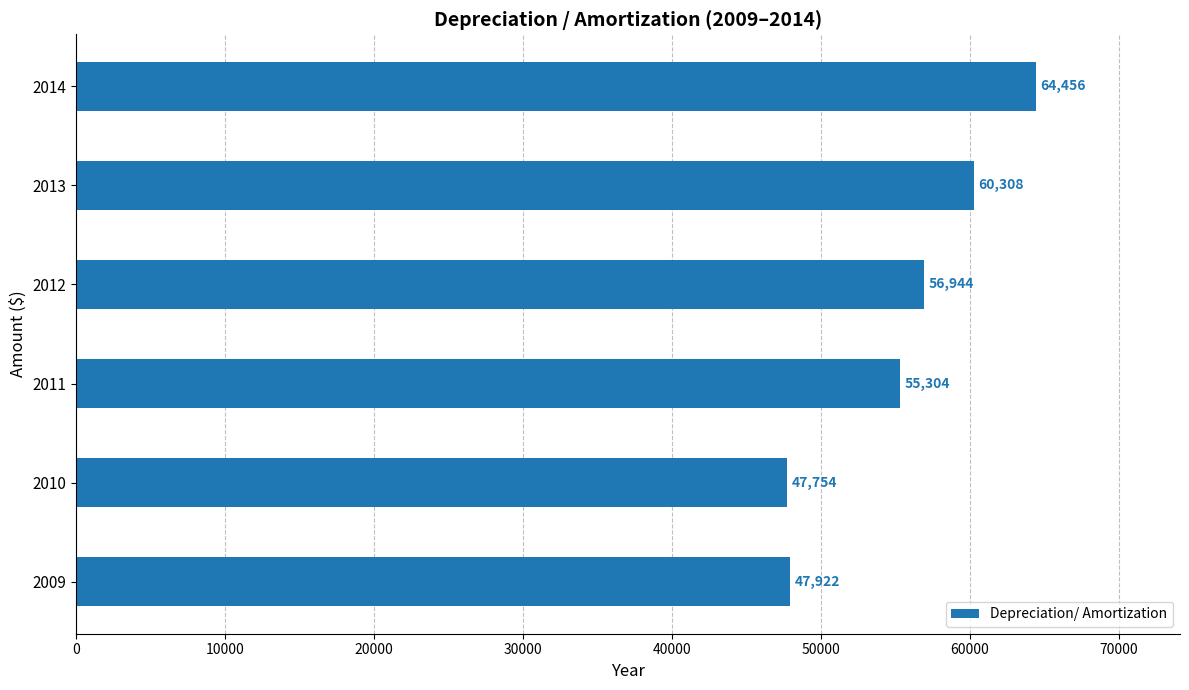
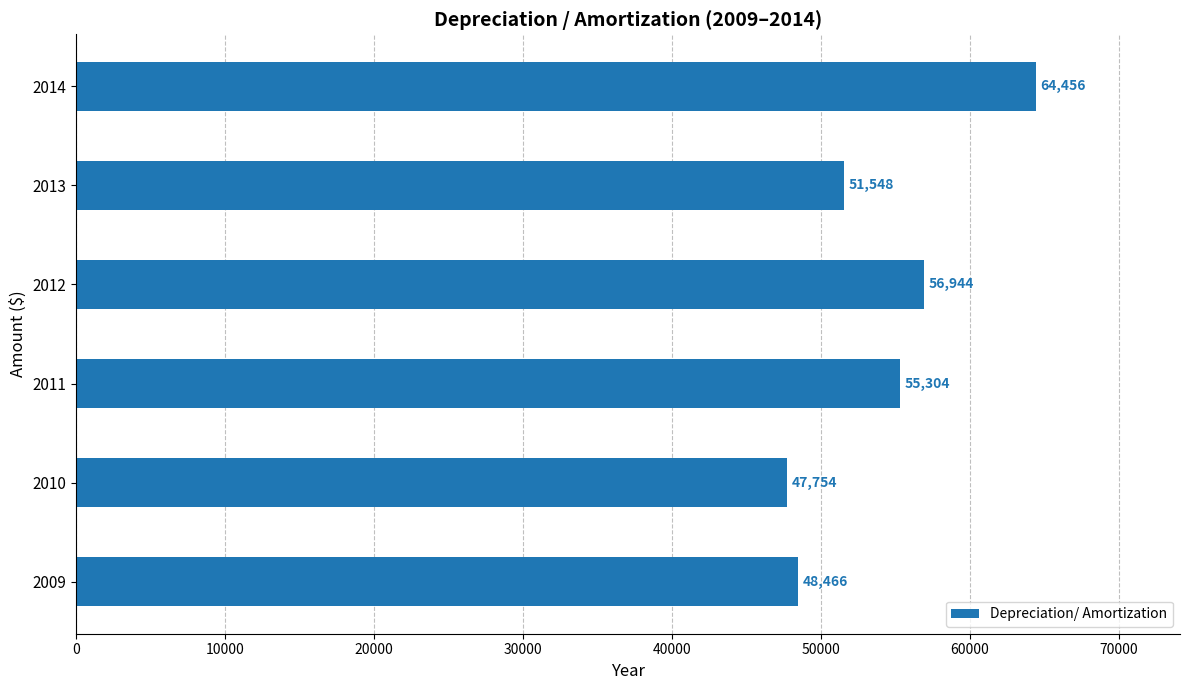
  {
    "2014": "64,456",
-   "2013": "60,308",
+   "2013": "51,548",
    "2012": "56,944",
    "2011": "55,304",
    "2010": "47,754",
-   "2009": "47,922"
+   "2009": "48,466"
  }
